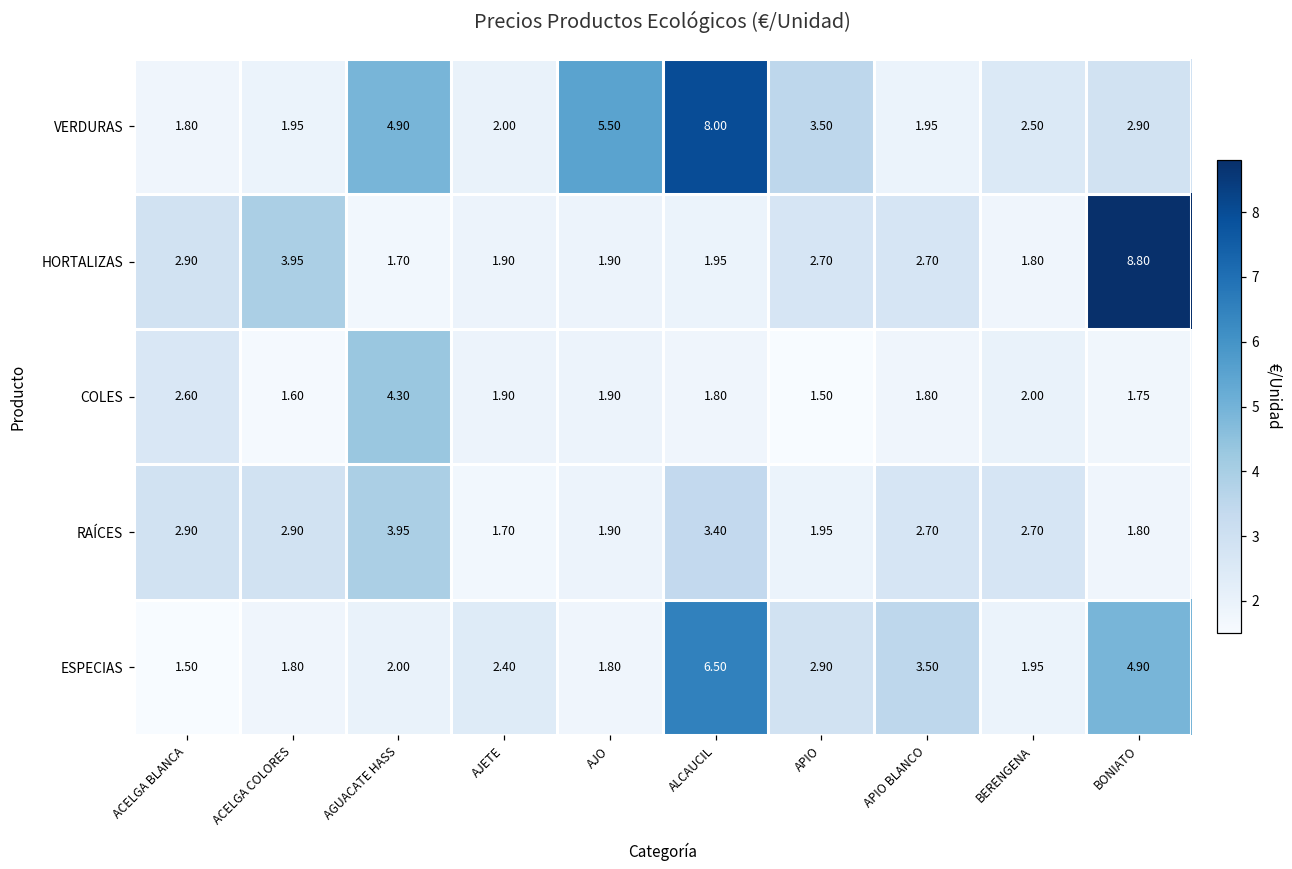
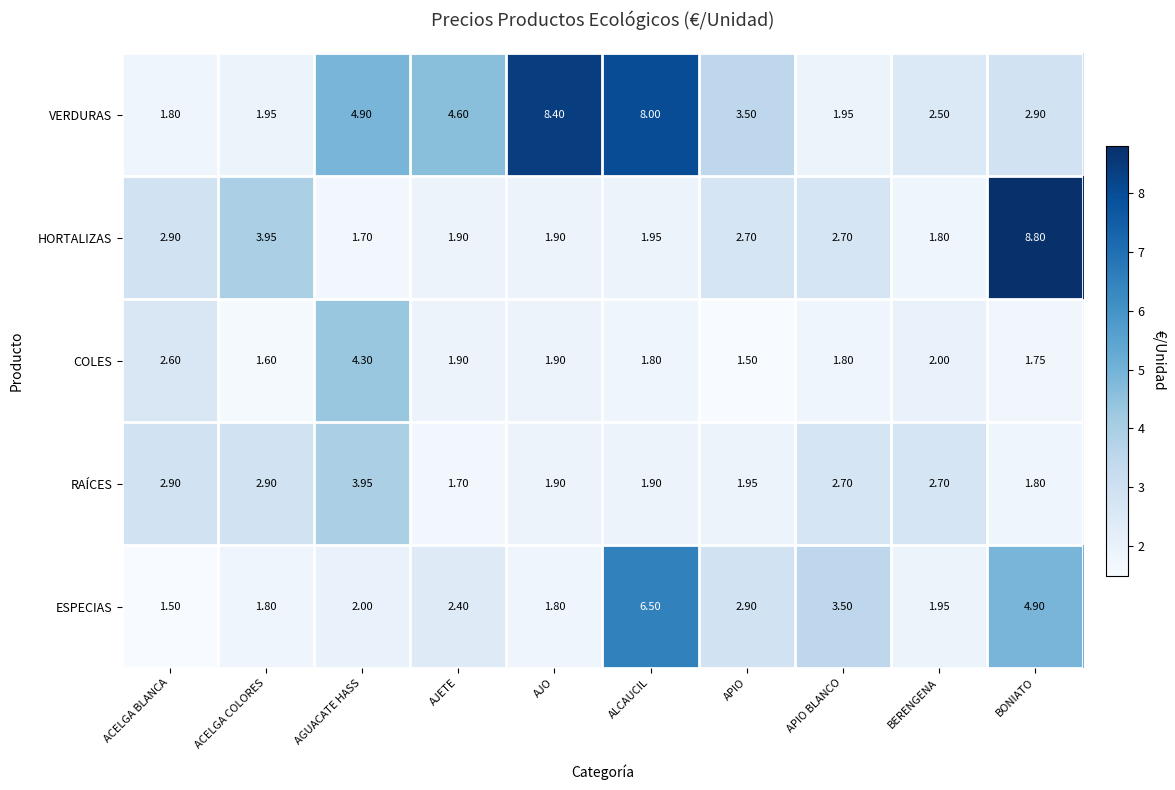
  {
    "VERDURAS": {
      "ACELGA BLANCA": 1.80,
      "ACELGA COLORES": 1.95,
      "AGUACATE HASS": 4.90,
-     "AJETE": 2.00,
-     "AJO": 5.50,
+     "AJETE": 4.60,
+     "AJO": 8.40,
      "ALCAUCIL": 8.00,
      "APIO": 3.50,
      "APIO BLANCO": 1.95,
      "BERENGENA": 2.50,
      "BONIATO": 2.90
    },
    "HORTALIZAS": {
      "ACELGA BLANCA": 2.90,
      "ACELGA COLORES": 3.95,
      "AGUACATE HASS": 1.70,
      "AJETE": 1.90,
      "AJO": 1.90,
      "ALCAUCIL": 1.95,
      "APIO": 2.70,
      "APIO BLANCO": 2.70,
      "BERENGENA": 1.80,
      "BONIATO": 8.80
    },
    "COLES": {
      "ACELGA BLANCA": 2.60,
      "ACELGA COLORES": 1.60,
      "AGUACATE HASS": 4.30,
      "AJETE": 1.90,
      "AJO": 1.90,
      "ALCAUCIL": 1.80,
      "APIO": 1.50,
      "APIO BLANCO": 1.80,
      "BERENGENA": 2.00,
      "BONIATO": 1.75
    },
    "RAÍCES": {
      "ACELGA BLANCA": 2.90,
      "ACELGA COLORES": 2.90,
      "AGUACATE HASS": 3.95,
      "AJETE": 1.70,
      "AJO": 1.90,
-     "ALCAUCIL": 3.40,
+     "ALCAUCIL": 1.90,
      "APIO": 1.95,
      "APIO BLANCO": 2.70,
      "BERENGENA": 2.70,
      "BONIATO": 1.80
    },
    "ESPECIAS": {
      "ACELGA BLANCA": 1.50,
      "ACELGA COLORES": 1.80,
      "AGUACATE HASS": 2.00,
      "AJETE": 2.40,
      "AJO": 1.80,
      "ALCAUCIL": 6.50,
      "APIO": 2.90,
      "APIO BLANCO": 3.50,
      "BERENGENA": 1.95,
      "BONIATO": 4.90
    }
  }
